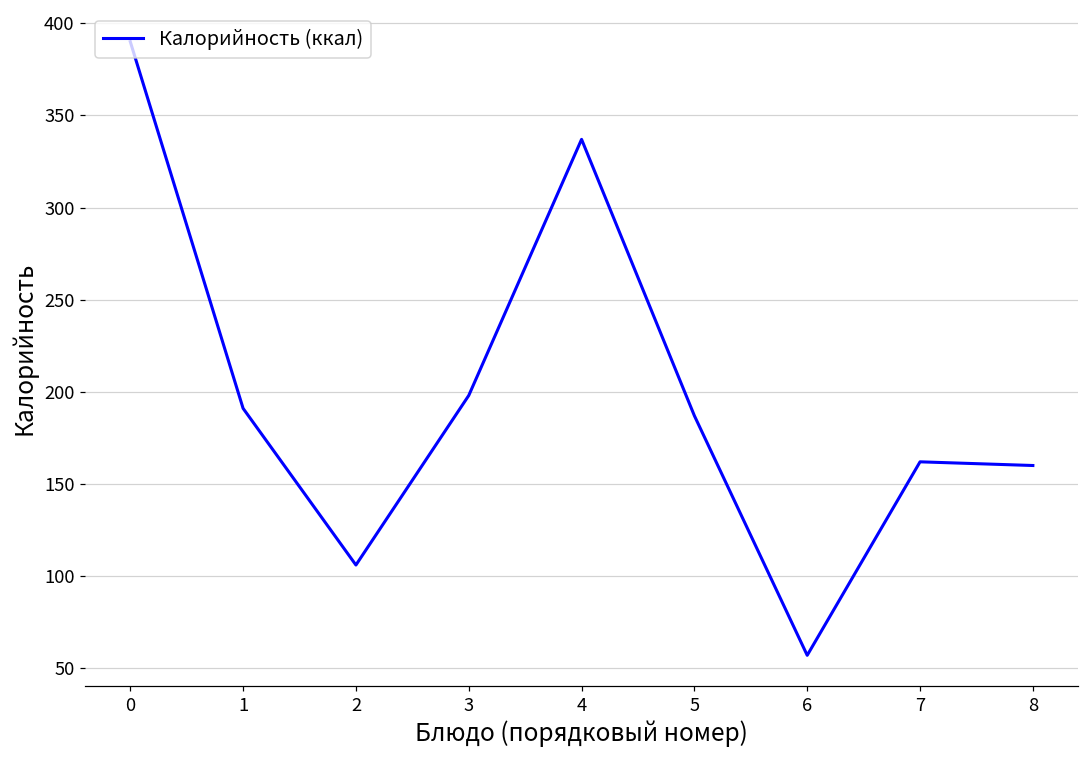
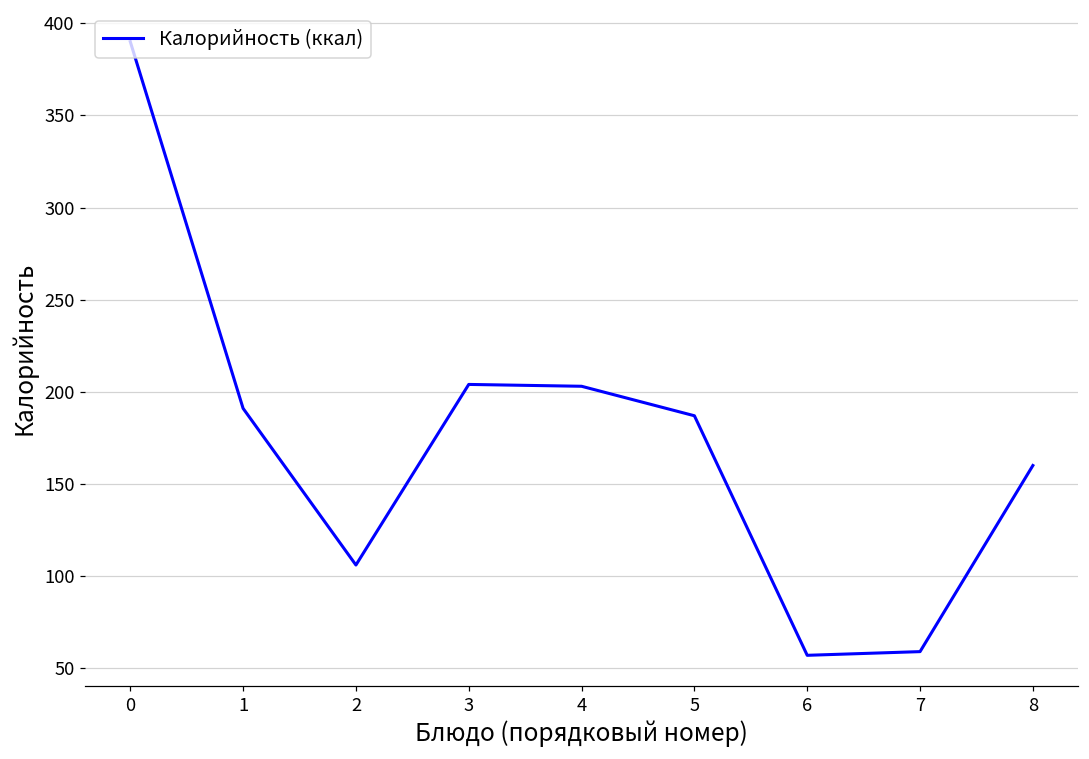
  {
    "1": 191,
    "2": 106,
-   "3": 198,
-   "4": 337,
+   "3": 204,
+   "4": 203,
    "5": 187,
    "6": 57,
-   "7": 162,
+   "7": 59,
    "8": 160
  }
